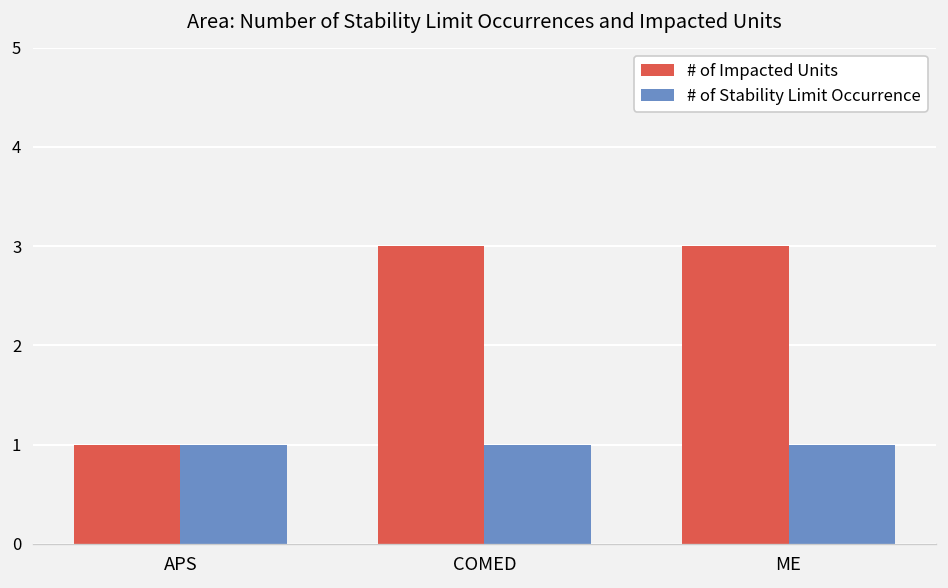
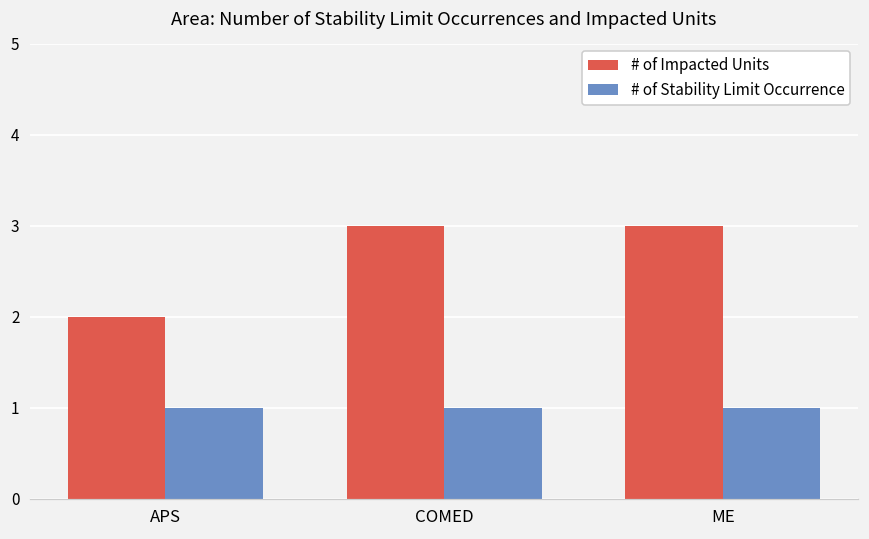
  {
    "# of Impacted Units": {
-     "APS": 1,
+     "APS": 2,
      "COMED": 3,
      "ME": 3
    },
    "# of Stability Limit Occurrence": {
      "APS": 1,
      "COMED": 1,
      "ME": 1
    }
  }
